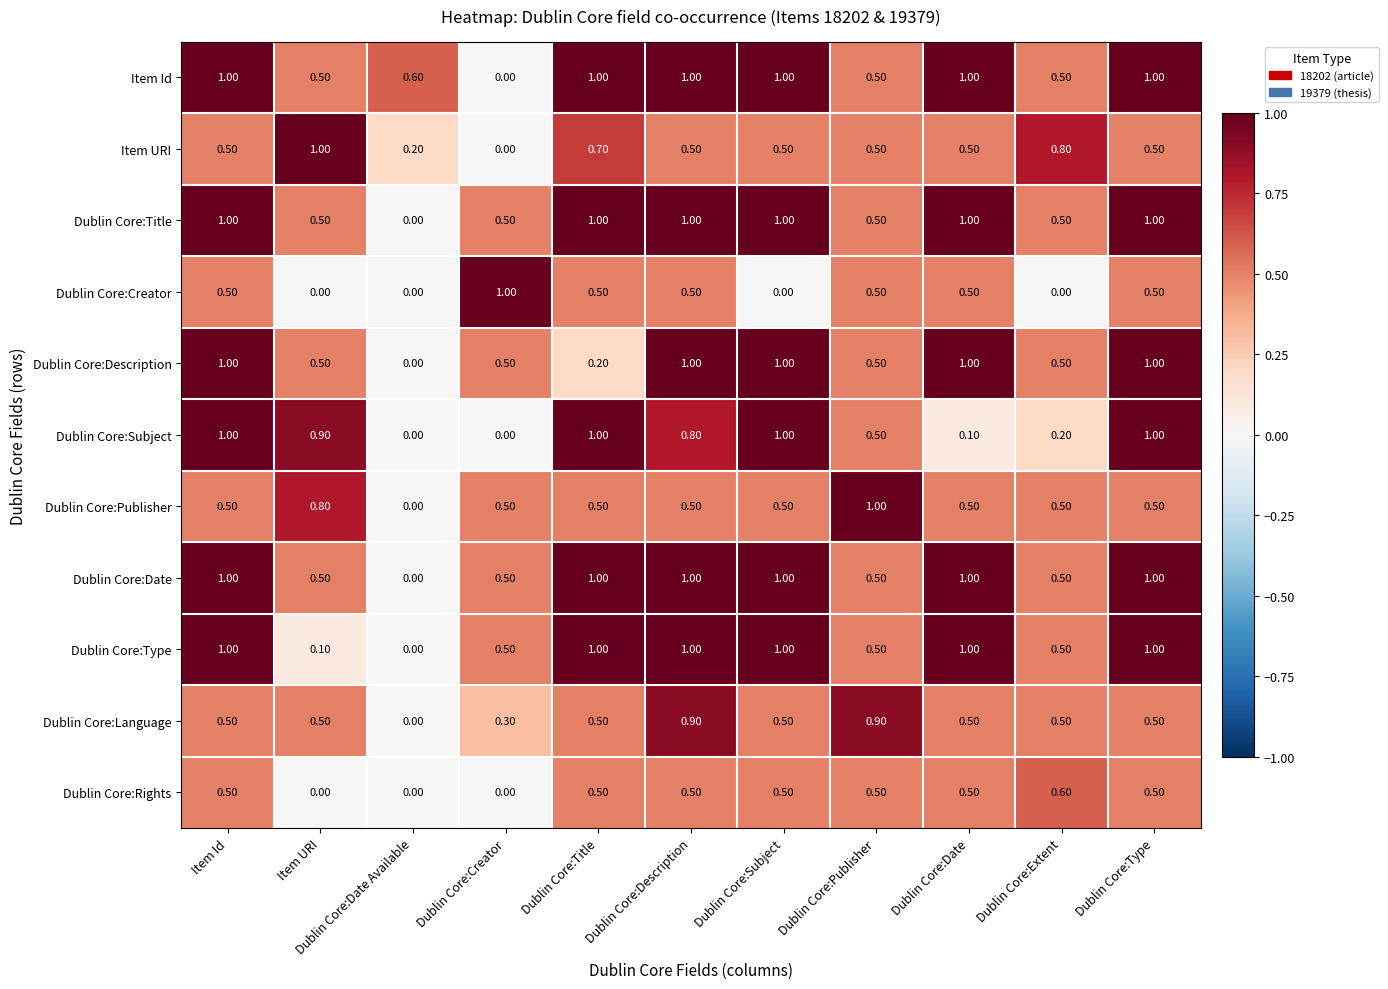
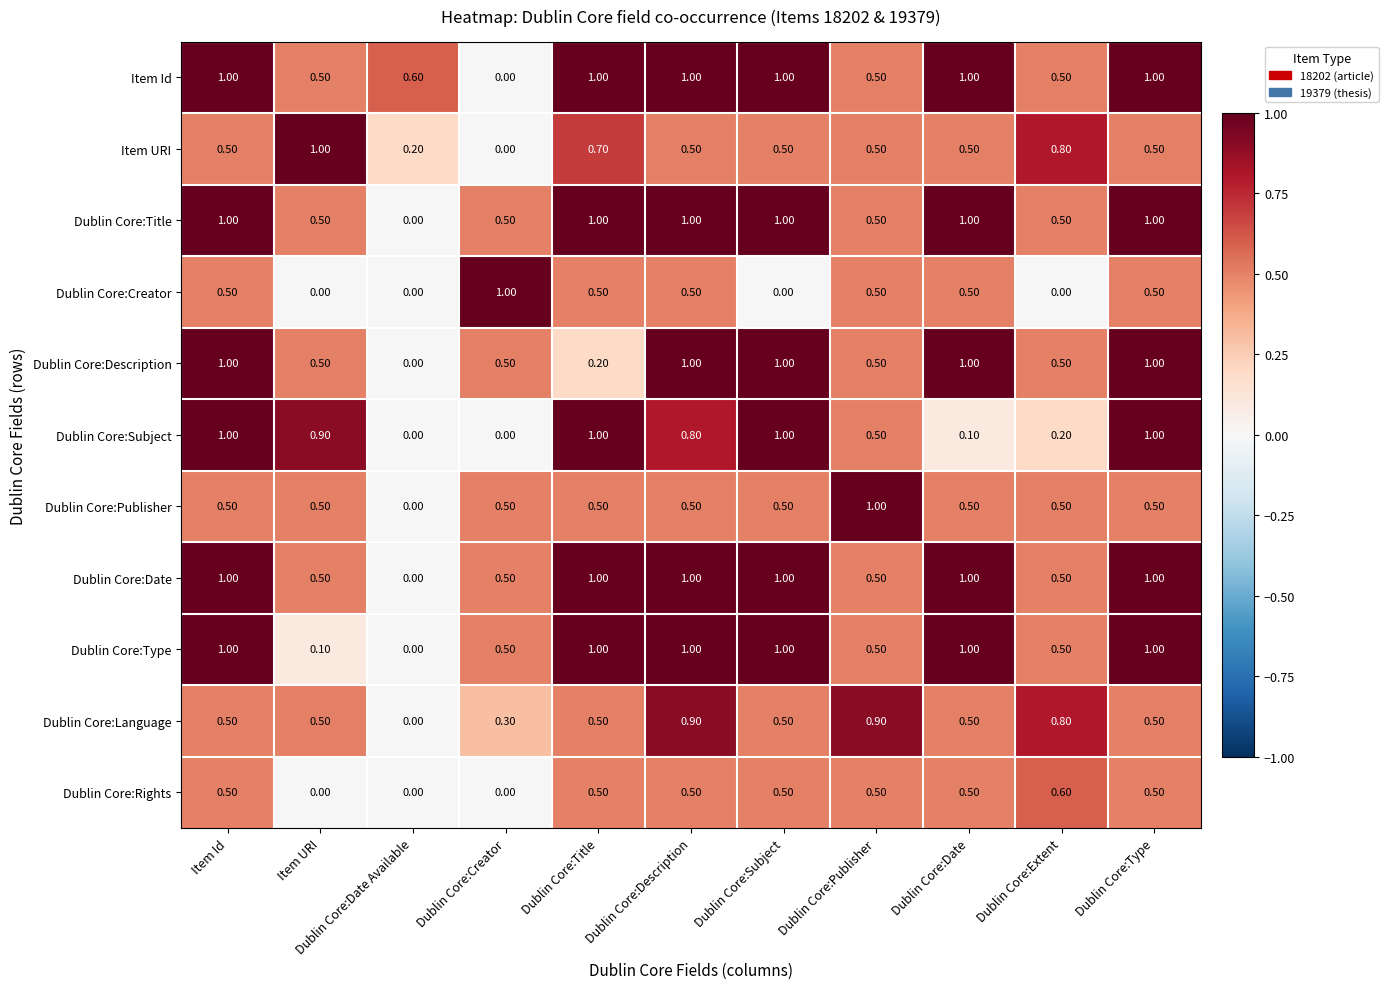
  {
    "Item Id": {
      "Item Id": 1.00,
      "Item URI": 0.50,
      "Dublin Core:Date Available": 0.60,
      "Dublin Core:Creator": 0.00,
      "Dublin Core:Title": 1.00,
      "Dublin Core:Description": 1.00,
      "Dublin Core:Subject": 1.00,
      "Dublin Core:Publisher": 0.50,
      "Dublin Core:Date": 1.00,
      "Dublin Core:Extent": 0.50,
      "Dublin Core:Type": 1.00
    },
    "Item URI": {
      "Item Id": 0.50,
      "Item URI": 1.00,
      "Dublin Core:Date Available": 0.20,
      "Dublin Core:Creator": 0.00,
      "Dublin Core:Title": 0.70,
      "Dublin Core:Description": 0.50,
      "Dublin Core:Subject": 0.50,
      "Dublin Core:Publisher": 0.50,
      "Dublin Core:Date": 0.50,
      "Dublin Core:Extent": 0.80,
      "Dublin Core:Type": 0.50
    },
    "Dublin Core:Title": {
      "Item Id": 1.00,
      "Item URI": 0.50,
      "Dublin Core:Date Available": 0.00,
      "Dublin Core:Creator": 0.50,
      "Dublin Core:Title": 1.00,
      "Dublin Core:Description": 1.00,
      "Dublin Core:Subject": 1.00,
      "Dublin Core:Publisher": 0.50,
      "Dublin Core:Date": 1.00,
      "Dublin Core:Extent": 0.50,
      "Dublin Core:Type": 1.00
    },
    "Dublin Core:Creator": {
      "Item Id": 0.50,
      "Item URI": 0.00,
      "Dublin Core:Date Available": 0.00,
      "Dublin Core:Creator": 1.00,
      "Dublin Core:Title": 0.50,
      "Dublin Core:Description": 0.50,
      "Dublin Core:Subject": 0.00,
      "Dublin Core:Publisher": 0.50,
      "Dublin Core:Date": 0.50,
      "Dublin Core:Extent": 0.00,
      "Dublin Core:Type": 0.50
    },
    "Dublin Core:Description": {
      "Item Id": 1.00,
      "Item URI": 0.50,
      "Dublin Core:Date Available": 0.00,
      "Dublin Core:Creator": 0.50,
      "Dublin Core:Title": 0.20,
      "Dublin Core:Description": 1.00,
      "Dublin Core:Subject": 1.00,
      "Dublin Core:Publisher": 0.50,
      "Dublin Core:Date": 1.00,
      "Dublin Core:Extent": 0.50,
      "Dublin Core:Type": 1.00
    },
    "Dublin Core:Subject": {
      "Item Id": 1.00,
      "Item URI": 0.90,
      "Dublin Core:Date Available": 0.00,
      "Dublin Core:Creator": 0.00,
      "Dublin Core:Title": 1.00,
      "Dublin Core:Description": 0.80,
      "Dublin Core:Subject": 1.00,
      "Dublin Core:Publisher": 0.50,
      "Dublin Core:Date": 0.10,
      "Dublin Core:Extent": 0.20,
      "Dublin Core:Type": 1.00
    },
    "Dublin Core:Publisher": {
      "Item Id": 0.50,
-     "Item URI": 0.80,
+     "Item URI": 0.50,
      "Dublin Core:Date Available": 0.00,
      "Dublin Core:Creator": 0.50,
      "Dublin Core:Title": 0.50,
      "Dublin Core:Description": 0.50,
      "Dublin Core:Subject": 0.50,
      "Dublin Core:Publisher": 1.00,
      "Dublin Core:Date": 0.50,
      "Dublin Core:Extent": 0.50,
      "Dublin Core:Type": 0.50
    },
    "Dublin Core:Date": {
      "Item Id": 1.00,
      "Item URI": 0.50,
      "Dublin Core:Date Available": 0.00,
      "Dublin Core:Creator": 0.50,
      "Dublin Core:Title": 1.00,
      "Dublin Core:Description": 1.00,
      "Dublin Core:Subject": 1.00,
      "Dublin Core:Publisher": 0.50,
      "Dublin Core:Date": 1.00,
      "Dublin Core:Extent": 0.50,
      "Dublin Core:Type": 1.00
    },
    "Dublin Core:Type": {
      "Item Id": 1.00,
      "Item URI": 0.10,
      "Dublin Core:Date Available": 0.00,
      "Dublin Core:Creator": 0.50,
      "Dublin Core:Title": 1.00,
      "Dublin Core:Description": 1.00,
      "Dublin Core:Subject": 1.00,
      "Dublin Core:Publisher": 0.50,
      "Dublin Core:Date": 1.00,
      "Dublin Core:Extent": 0.50,
      "Dublin Core:Type": 1.00
    },
    "Dublin Core:Language": {
      "Item Id": 0.50,
      "Item URI": 0.50,
      "Dublin Core:Date Available": 0.00,
      "Dublin Core:Creator": 0.30,
      "Dublin Core:Title": 0.50,
      "Dublin Core:Description": 0.90,
      "Dublin Core:Subject": 0.50,
      "Dublin Core:Publisher": 0.90,
      "Dublin Core:Date": 0.50,
-     "Dublin Core:Extent": 0.50,
+     "Dublin Core:Extent": 0.80,
      "Dublin Core:Type": 0.50
    },
    "Dublin Core:Rights": {
      "Item Id": 0.50,
      "Item URI": 0.00,
      "Dublin Core:Date Available": 0.00,
      "Dublin Core:Creator": 0.00,
      "Dublin Core:Title": 0.50,
      "Dublin Core:Description": 0.50,
      "Dublin Core:Subject": 0.50,
      "Dublin Core:Publisher": 0.50,
      "Dublin Core:Date": 0.50,
      "Dublin Core:Extent": 0.60,
      "Dublin Core:Type": 0.50
    }
  }
